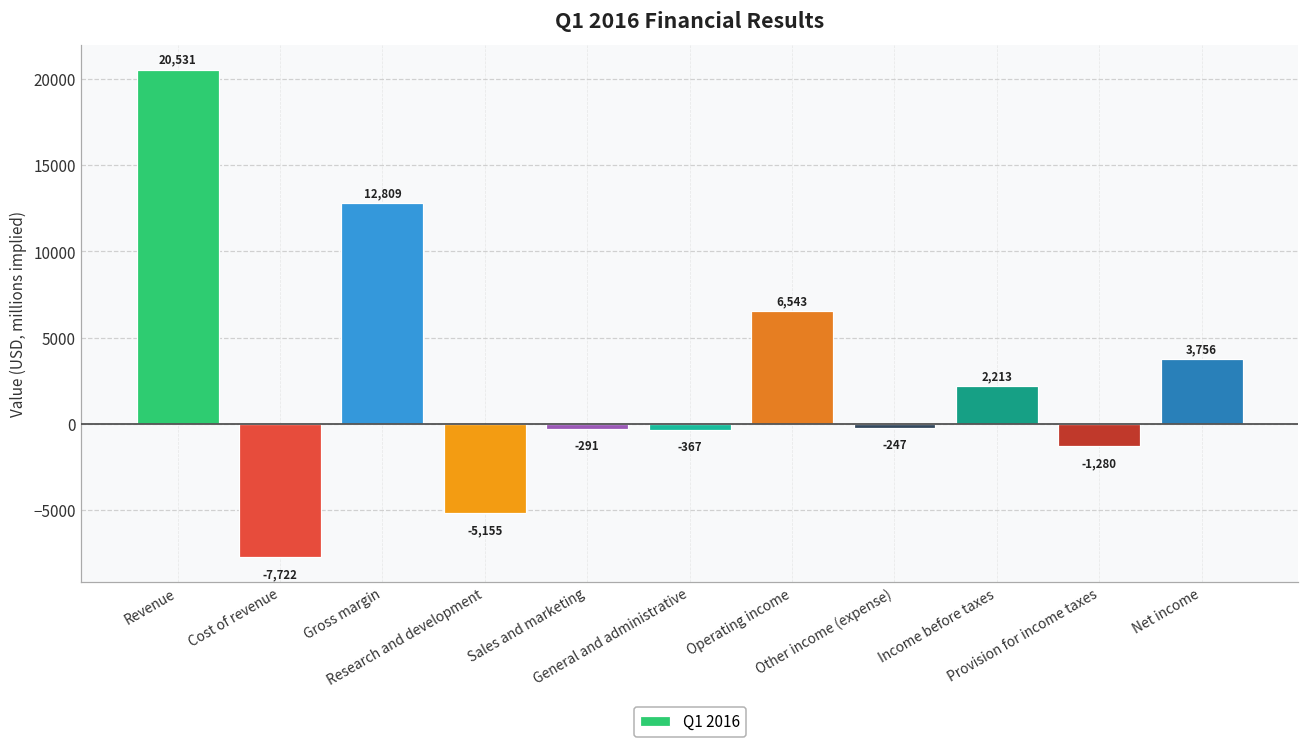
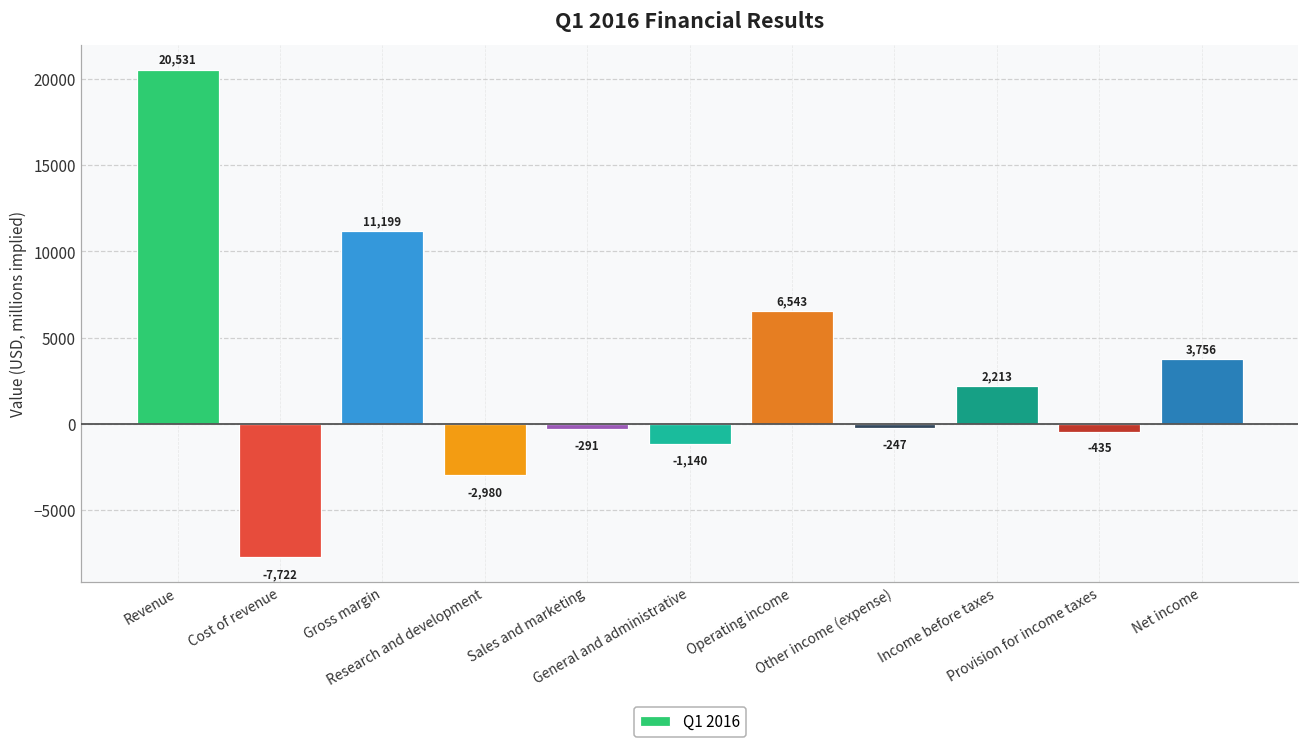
  {
    "Revenue": "20,531",
    "Cost of revenue": "-7,722",
-   "Gross margin": "12,809",
-   "Research and development": "-5,155",
+   "Gross margin": "11,199",
+   "Research and development": "-2,980",
    "Sales and marketing": "-291",
-   "General and administrative": "-367",
+   "General and administrative": "-1,140",
    "Operating income": "6,543",
    "Other income (expense)": "-247",
    "Income before taxes": "2,213",
-   "Provision for income taxes": "-1,280",
+   "Provision for income taxes": "-435",
    "Net income": "3,756"
  }
